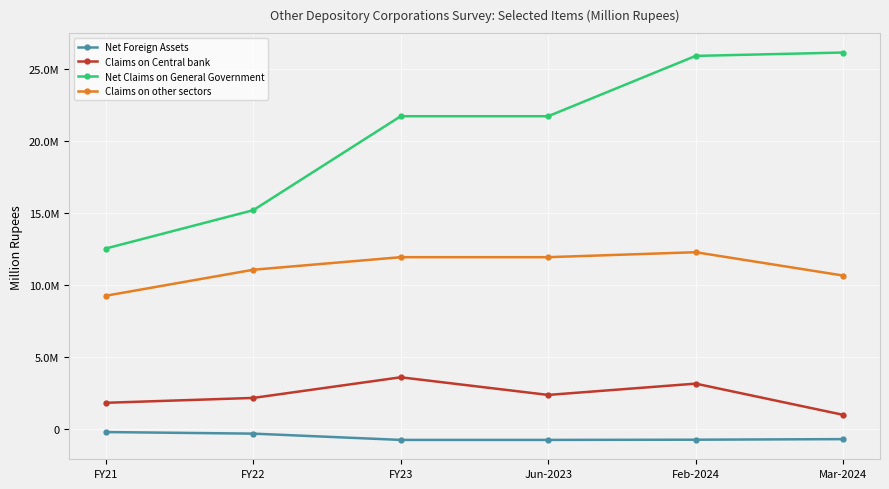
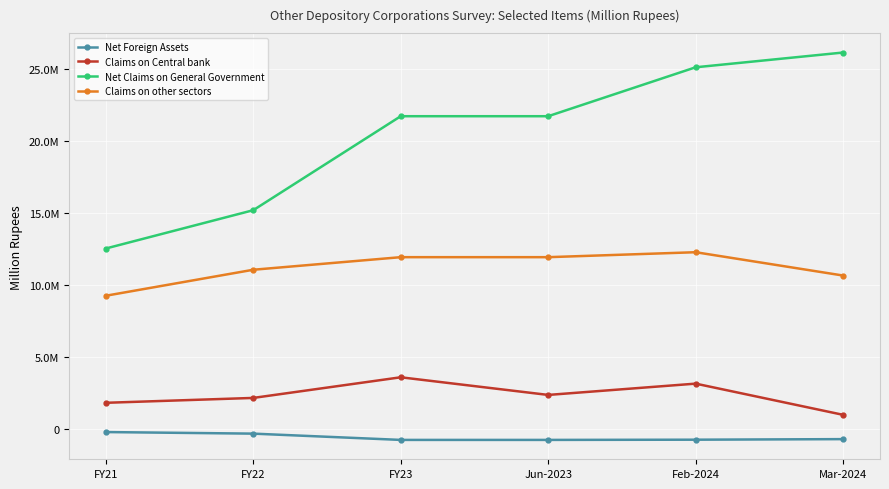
  {
    "Net Foreign Assets": {
      "FY21": -200000,
      "FY22": -300000,
      "FY23": -700000,
      "Jun-2023": -700000,
      "Feb-2024": -700000,
      "Mar-2024": -700000
    },
    "Claims on Central bank": {
      "FY21": 1800000,
      "FY22": 2200000,
      "FY23": 3600000,
      "Jun-2023": 2400000,
      "Feb-2024": 3200000,
      "Mar-2024": 1000000
    },
    "Net Claims on General Government": {
      "FY21": 12500000,
      "FY22": 15200000,
      "FY23": 21700000,
      "Jun-2023": 21700000,
-     "Feb-2024": 25900000,
+     "Feb-2024": 25100000,
      "Mar-2024": 26100000
    },
    "Claims on other sectors": {
      "FY21": 9300000,
      "FY22": 11100000,
      "FY23": 11900000,
      "Jun-2023": 11900000,
      "Feb-2024": 12300000,
      "Mar-2024": 10700000
    }
  }
